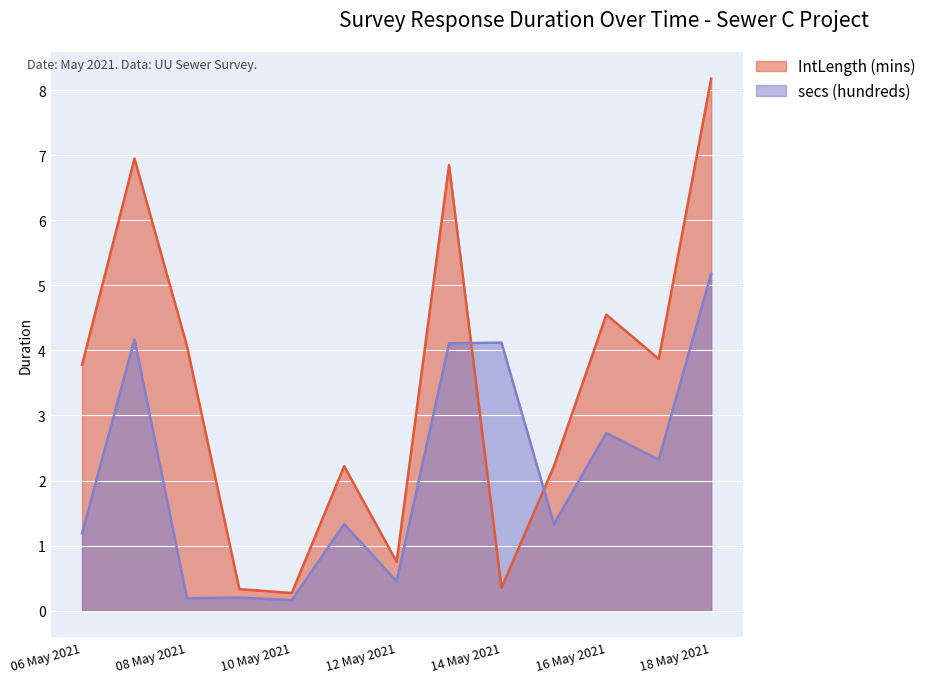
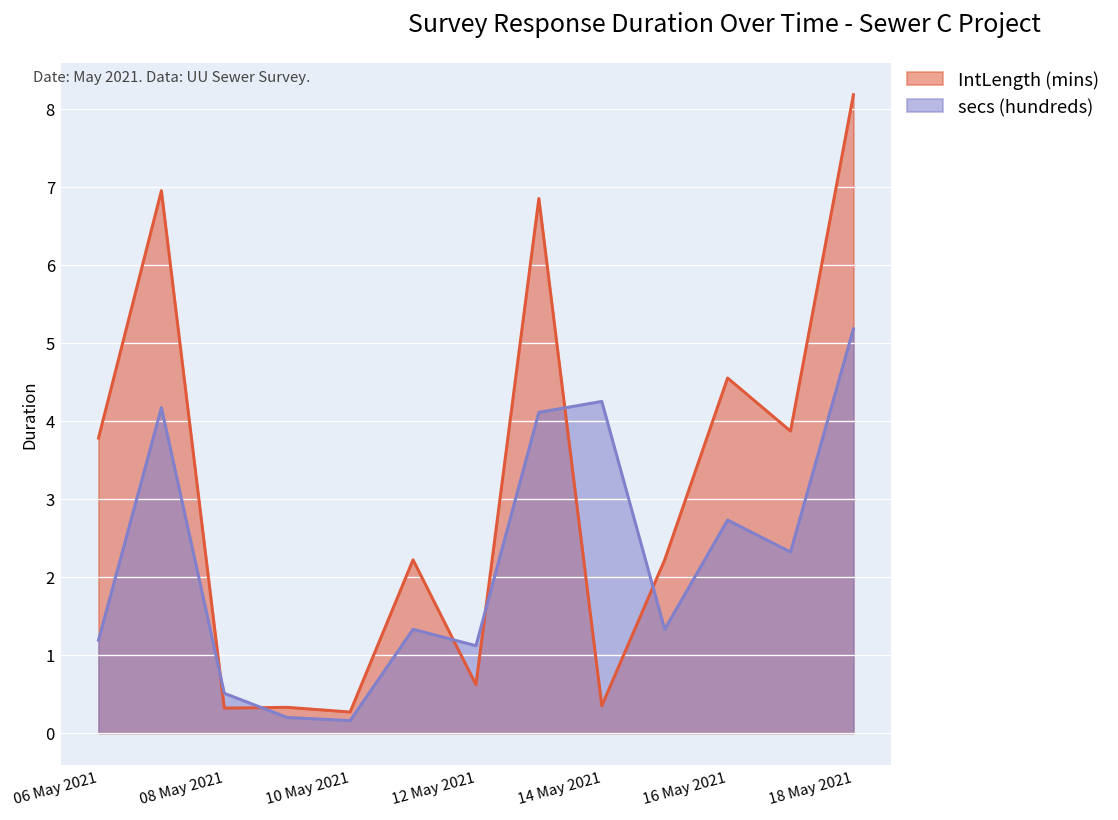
  {
    "IntLength (mins)": {
      "06 May 2021": 3.8,
-     "08 May 2021": 4.1,
+     "08 May 2021": 0.3,
      "10 May 2021": 0.3,
-     "12 May 2021": 0.8,
+     "12 May 2021": 0.6,
      "14 May 2021": 0.4,
      "16 May 2021": 4.6,
      "18 May 2021": 8.2
    },
    "secs (hundreds)": {
      "06 May 2021": 1.2,
-     "08 May 2021": 0.2,
+     "08 May 2021": 0.5,
      "10 May 2021": 0.2,
-     "12 May 2021": 0.5,
-     "14 May 2021": 4.1,
+     "12 May 2021": 1.1,
+     "14 May 2021": 4.3,
      "16 May 2021": 2.7,
      "18 May 2021": 5.2
    }
  }
